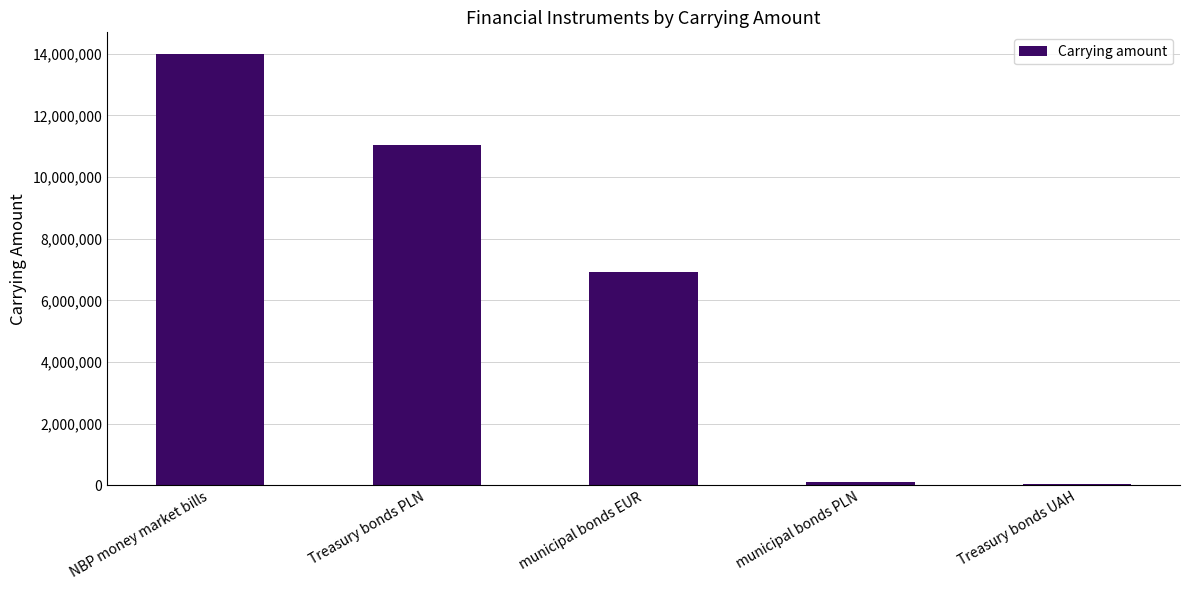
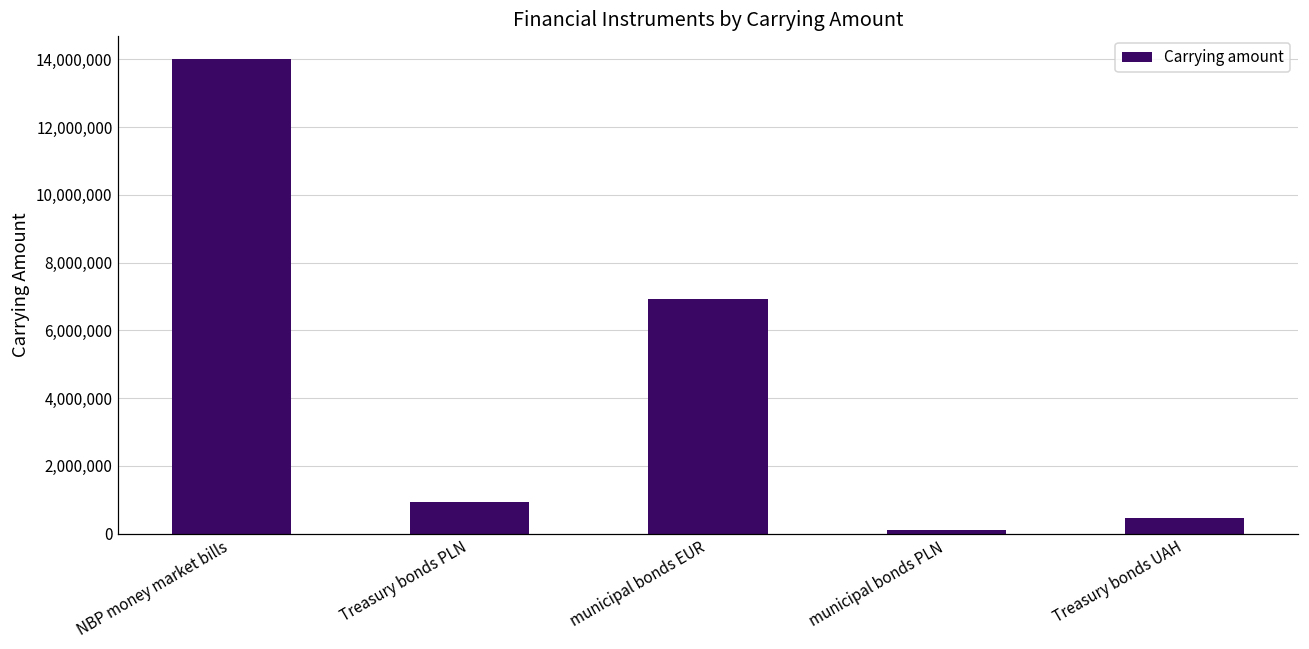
  {
    "NBP money market bills": "14,000,000",
-   "Treasury bonds PLN": "11,100,000",
+   "Treasury bonds PLN": "900,000",
    "municipal bonds EUR": "6,900,000",
    "municipal bonds PLN": "100,000",
-   "Treasury bonds UAH": "0"
+   "Treasury bonds UAH": "500,000"
  }
